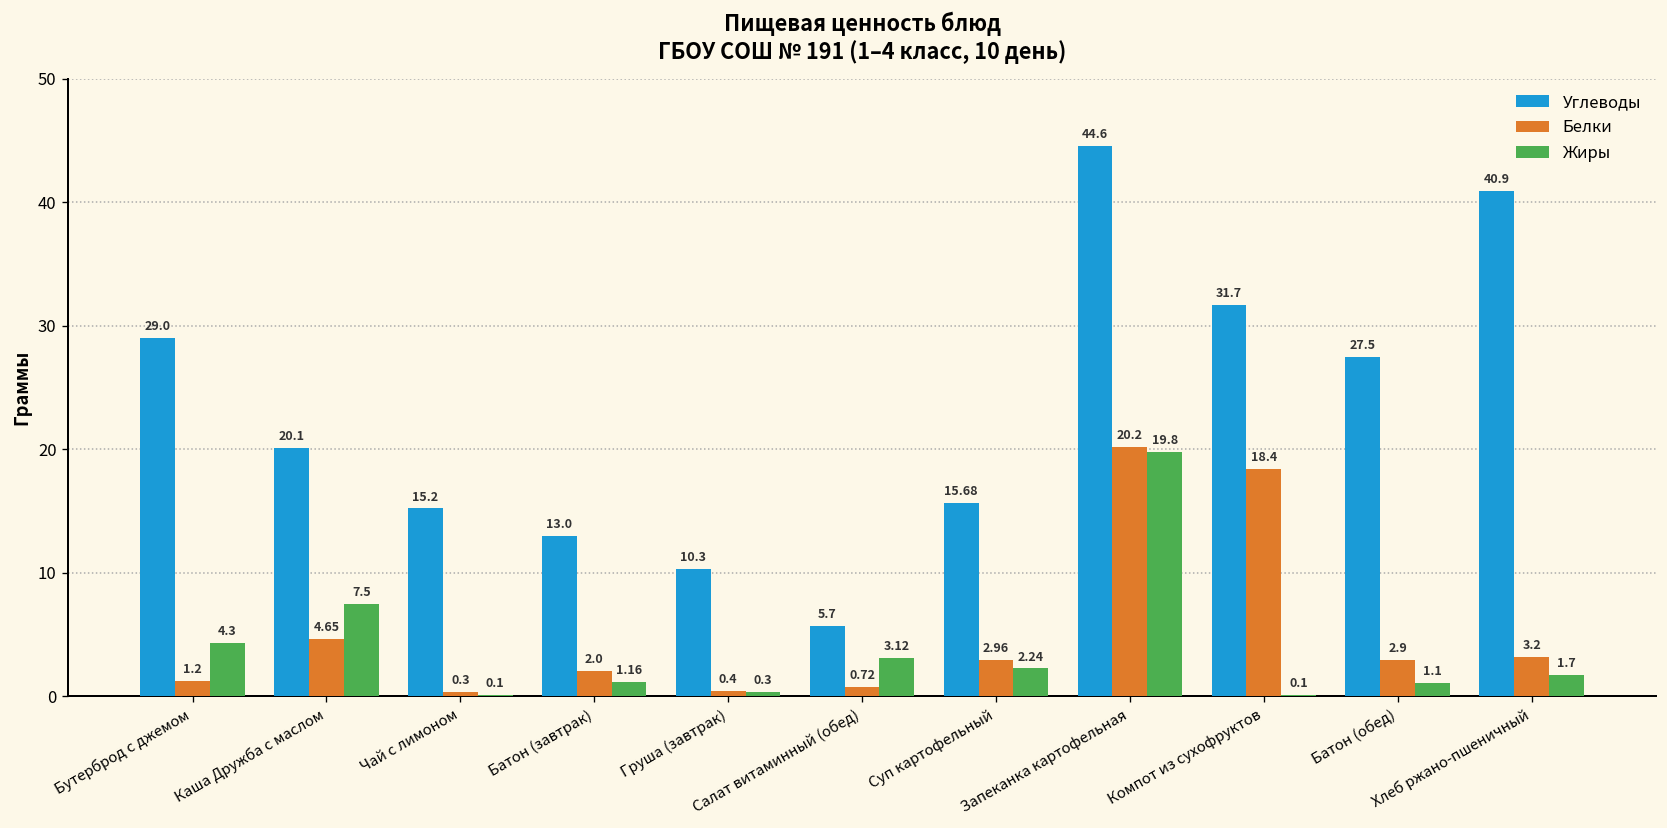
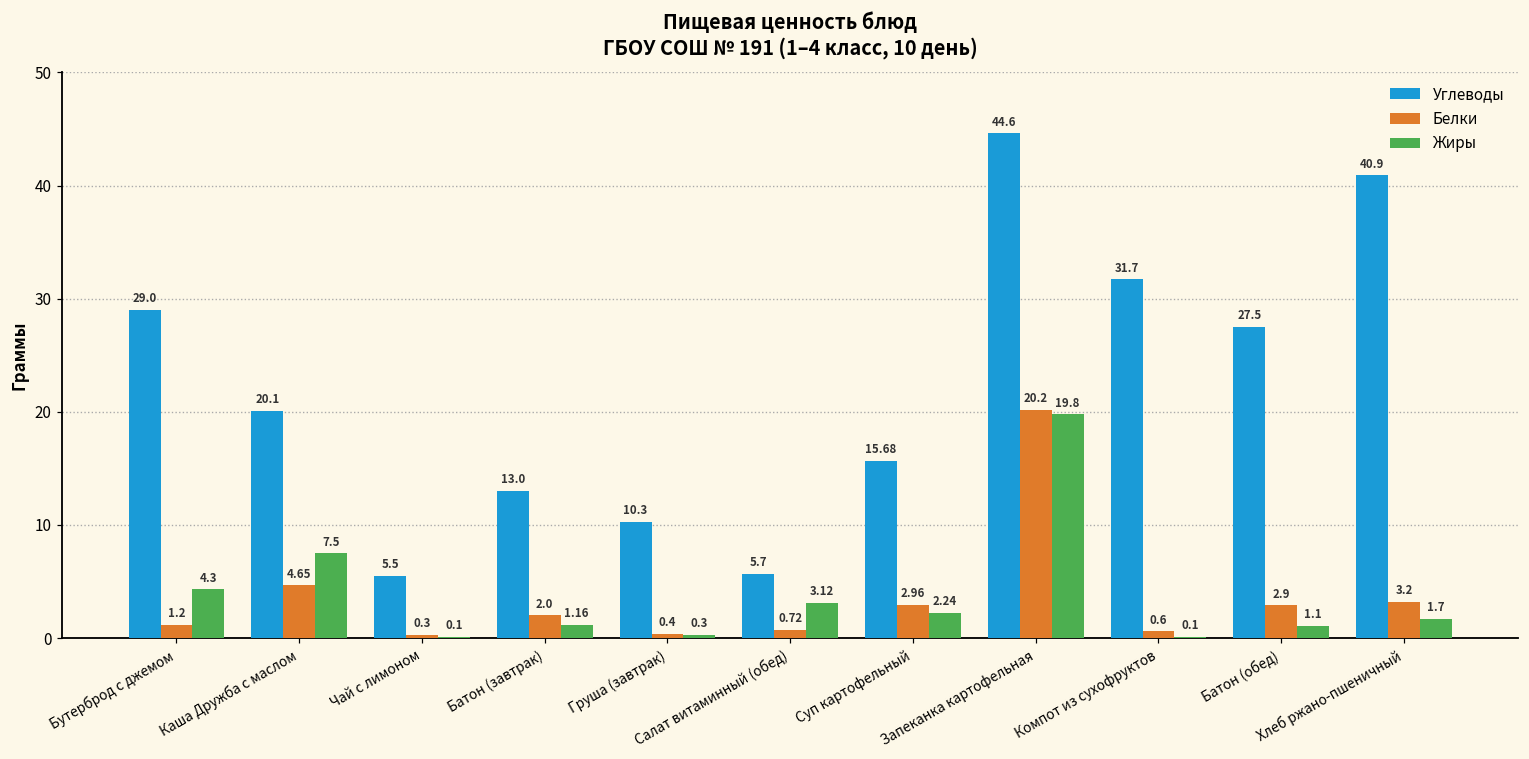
  {
    "Углеводы": {
      "Бутерброд с джемом": 29.0,
      "Каша Дружба с маслом": 20.1,
-     "Чай с лимоном": 15.2,
+     "Чай с лимоном": 5.5,
      "Батон (завтрак)": 13.0,
      "Груша (завтрак)": 10.3,
      "Салат витаминный (обед)": 5.7,
      "Суп картофельный": 15.68,
      "Запеканка картофельная": 44.6,
      "Компот из сухофруктов": 31.7,
      "Батон (обед)": 27.5,
      "Хлеб ржано-пшеничный": 40.9
    },
    "Белки": {
      "Бутерброд с джемом": 1.2,
      "Каша Дружба с маслом": 4.65,
      "Чай с лимоном": 0.3,
      "Батон (завтрак)": 2.0,
      "Груша (завтрак)": 0.4,
      "Салат витаминный (обед)": 0.72,
      "Суп картофельный": 2.96,
      "Запеканка картофельная": 20.2,
-     "Компот из сухофруктов": 18.4,
+     "Компот из сухофруктов": 0.6,
      "Батон (обед)": 2.9,
      "Хлеб ржано-пшеничный": 3.2
    },
    "Жиры": {
      "Бутерброд с джемом": 4.3,
      "Каша Дружба с маслом": 7.5,
      "Чай с лимоном": 0.1,
      "Батон (завтрак)": 1.16,
      "Груша (завтрак)": 0.3,
      "Салат витаминный (обед)": 3.12,
      "Суп картофельный": 2.24,
      "Запеканка картофельная": 19.8,
      "Компот из сухофруктов": 0.1,
      "Батон (обед)": 1.1,
      "Хлеб ржано-пшеничный": 1.7
    }
  }
